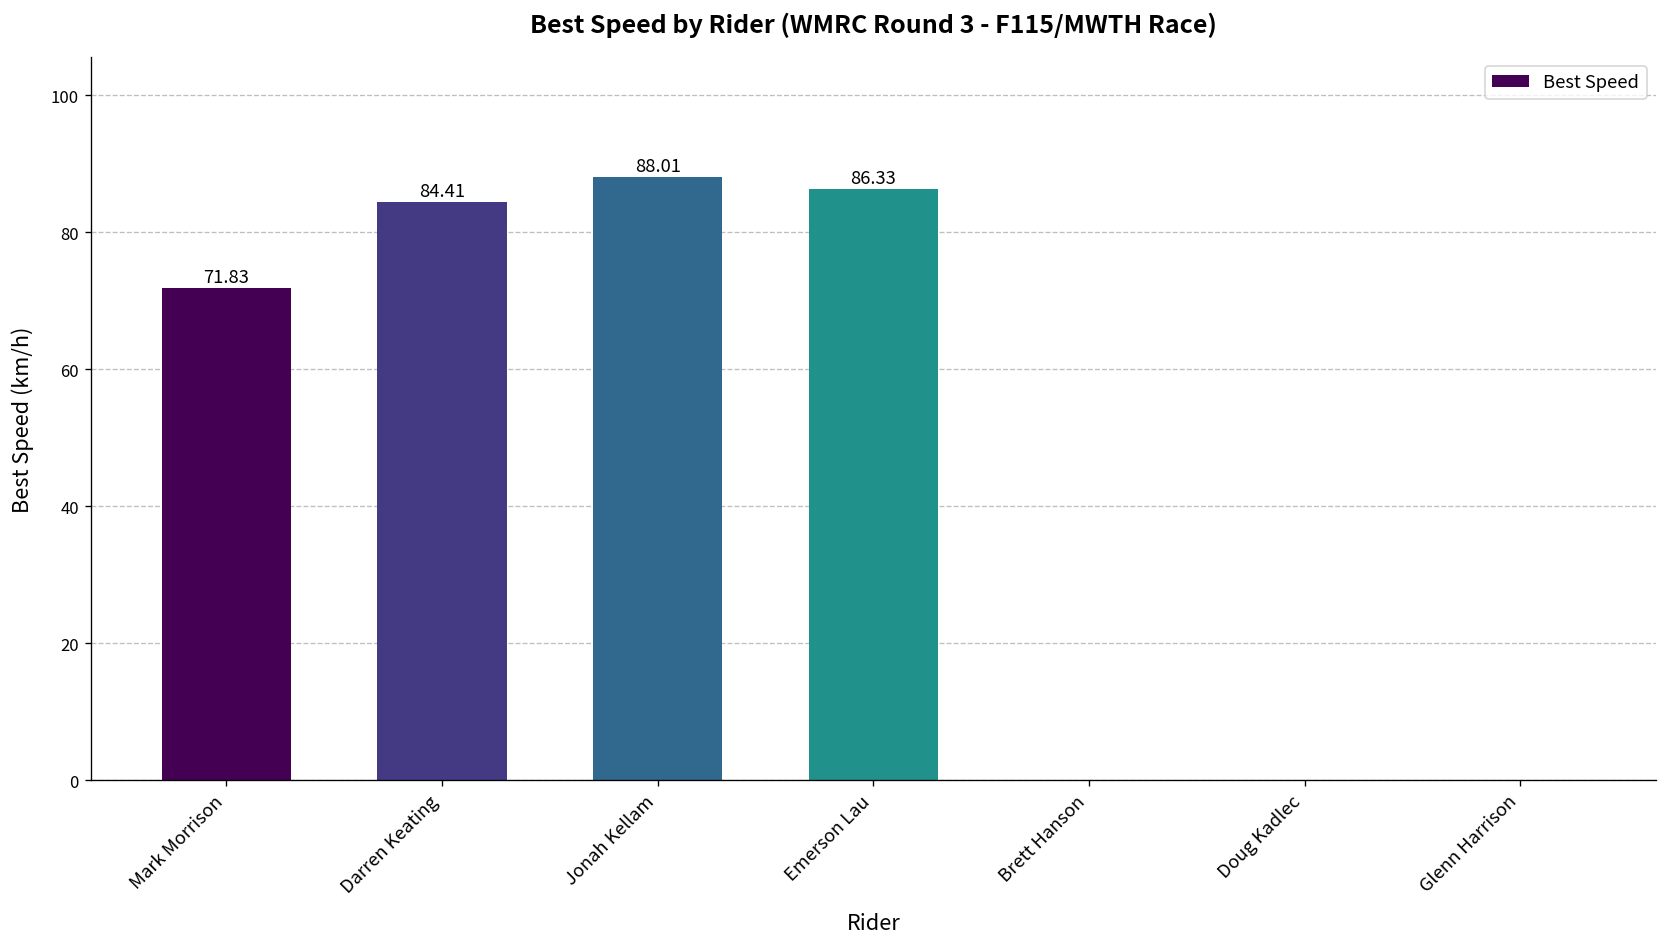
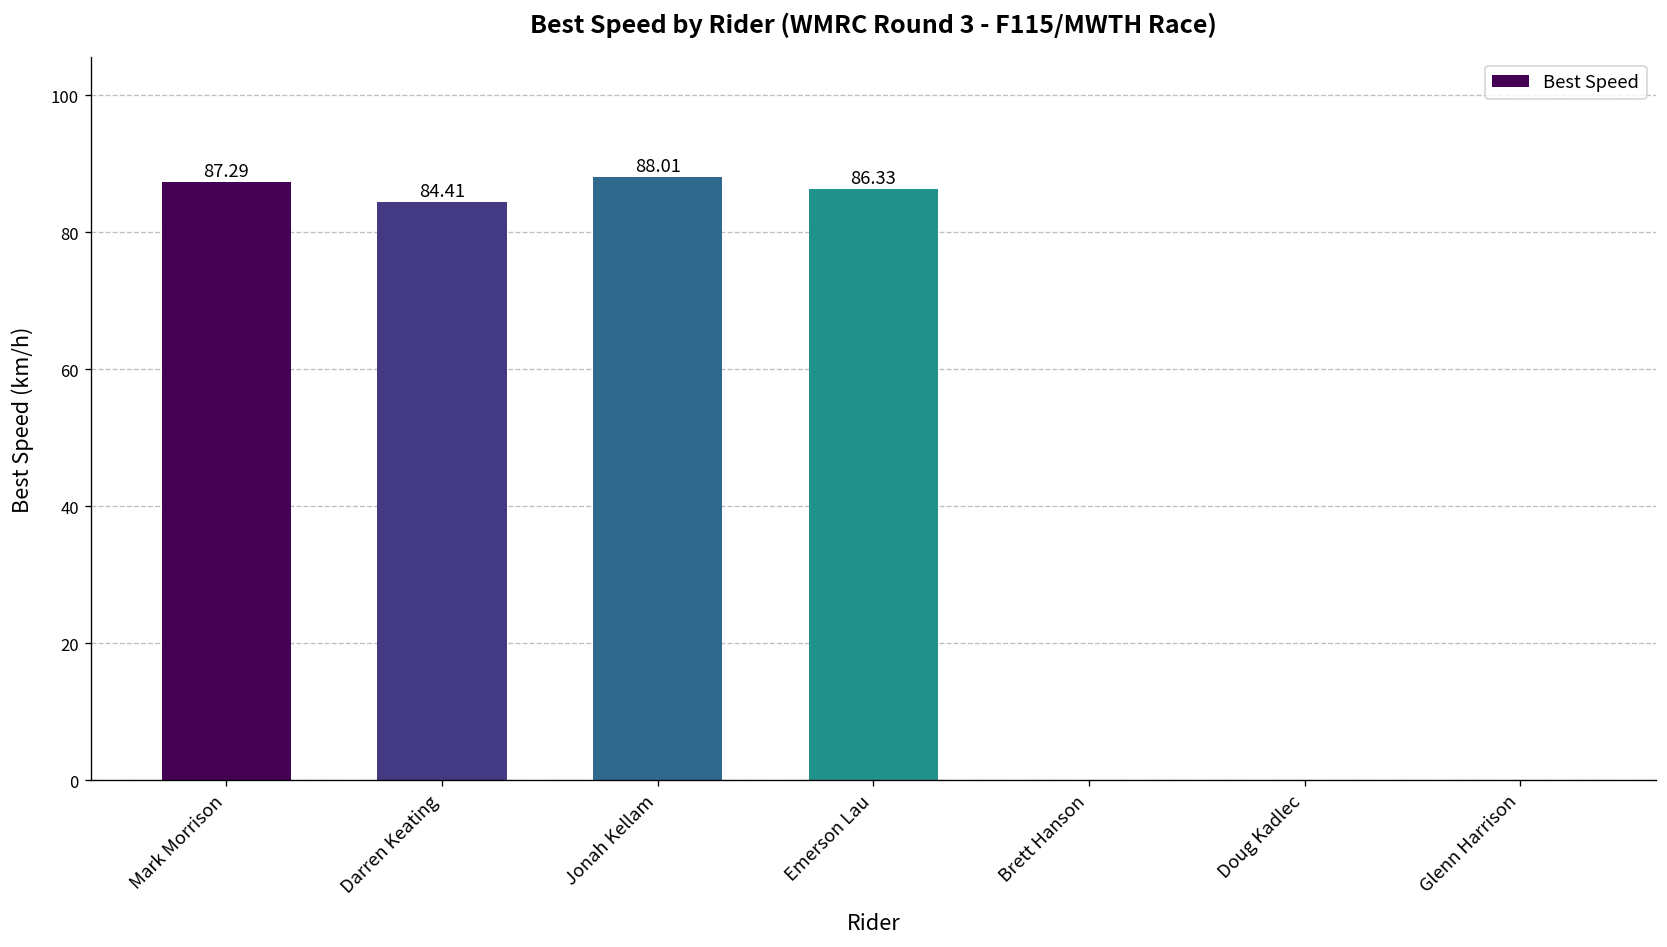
  {
-   "Mark Morrison": 71.83,
+   "Mark Morrison": 87.29,
    "Darren Keating": 84.41,
    "Jonah Kellam": 88.01,
    "Emerson Lau": 86.33
  }
